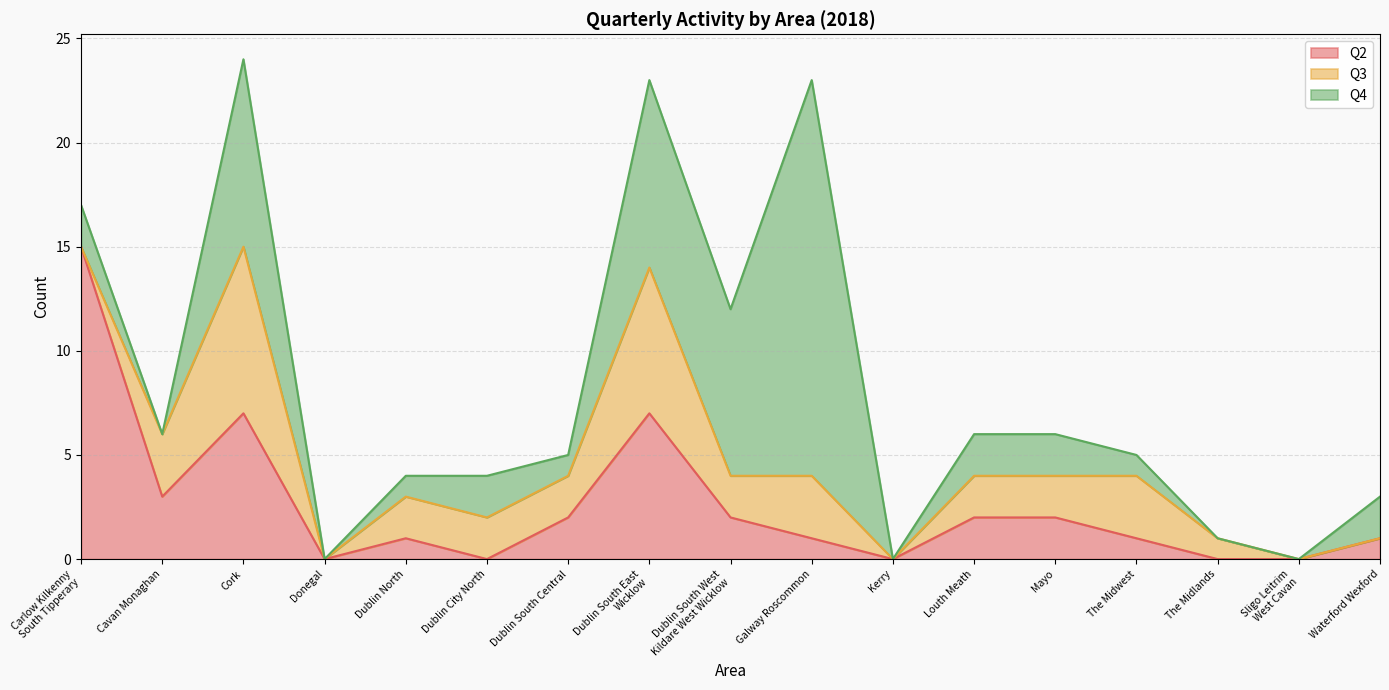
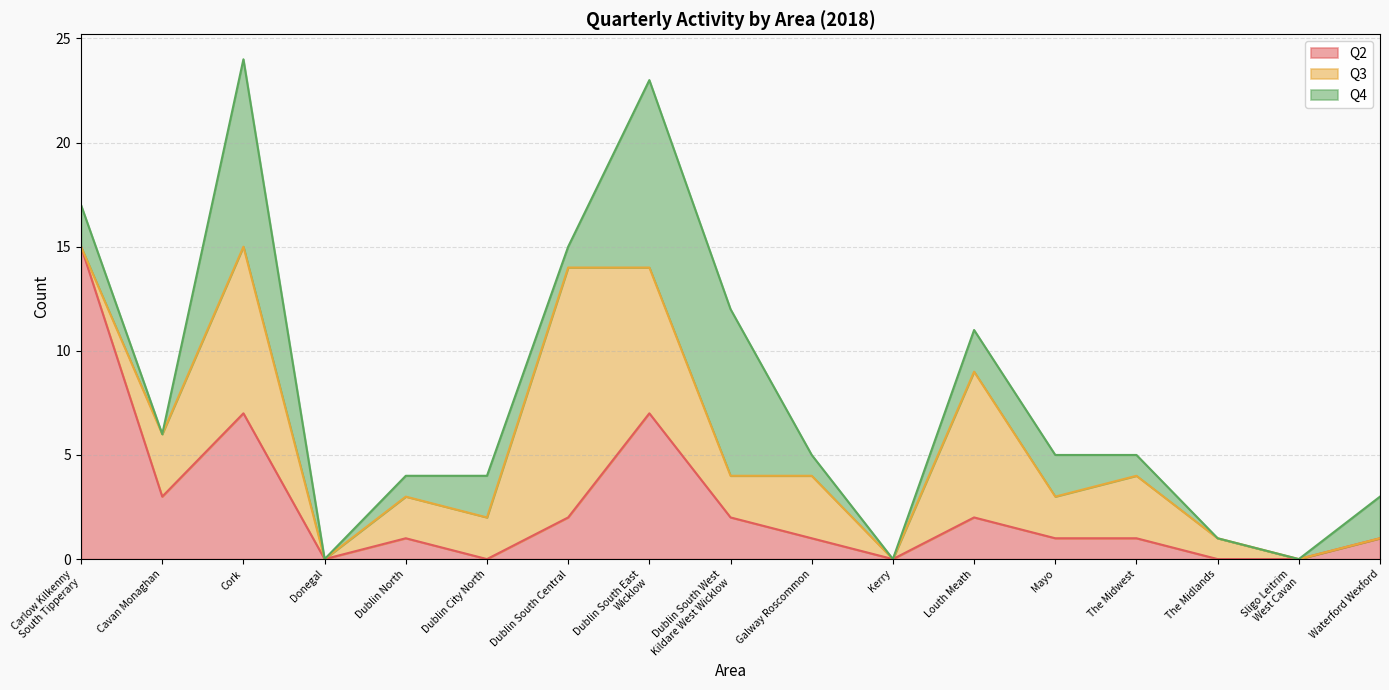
  {
    "Q2": {
      "Cavan Monaghan": 3,
      "Cork": 7,
      "Dublin North": 1,
      "Dublin City North": 0,
      "Dublin South Central": 2,
      "Dublin South East Wicklow": 7,
      "Dublin South West Kildare West Wicklow": 2,
      "Galway Roscommon": 1,
      "Louth Meath": 2,
-     "Mayo": 2,
+     "Mayo": 1,
      "The Midwest": 1,
      "The Midlands": 0
    },
    "Q3": {
      "Cork": 8,
      "Dublin North": 2,
      "Dublin City North": 2,
-     "Dublin South Central": 2,
+     "Dublin South Central": 12,
      "Dublin South East Wicklow": 7,
      "Dublin South West Kildare West Wicklow": 2,
      "Galway Roscommon": 3,
-     "Louth Meath": 2,
+     "Louth Meath": 7,
      "Mayo": 2,
      "The Midwest": 3
    },
    "Q4": {
      "Carlow Kilkenny South Tipperary": 2,
      "Cork": 9,
      "Dublin North": 1,
      "Dublin City North": 2,
      "Dublin South Central": 1,
      "Dublin South East Wicklow": 9,
      "Dublin South West Kildare West Wicklow": 8,
-     "Galway Roscommon": 19,
+     "Galway Roscommon": 1,
      "Louth Meath": 2,
      "Mayo": 2,
      "The Midwest": 1,
      "Waterford Wexford": 2
    }
  }
